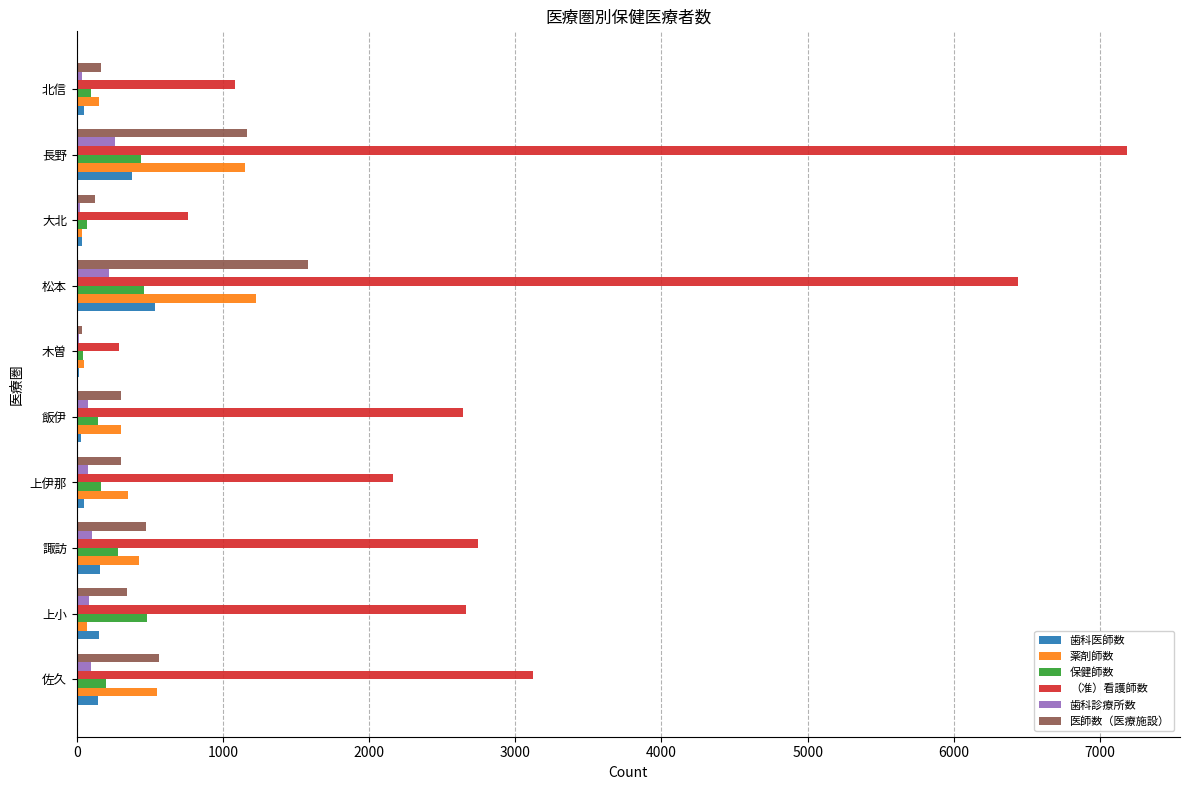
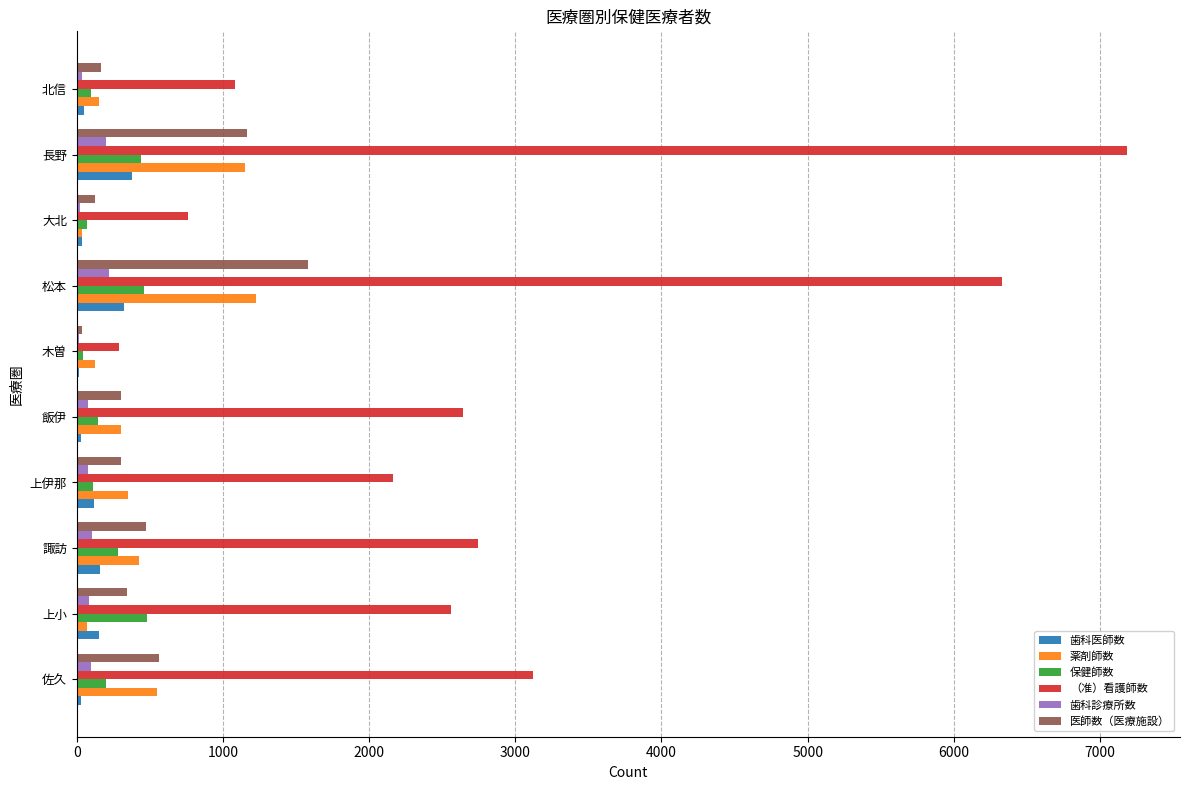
  {
    "歯科医師数": {
      "北信": 50,
      "長野": 380,
      "大北": 30,
-     "松本": 540,
+     "松本": 330,
      "飯伊": 30,
-     "上伊那": 50,
+     "上伊那": 120,
      "諏訪": 160,
      "上小": 150,
-     "佐久": 140
+     "佐久": 30
    },
    "薬剤師数": {
      "北信": 150,
      "長野": 1150,
      "大北": 40,
      "松本": 1230,
-     "木曽": 50,
+     "木曽": 130,
      "飯伊": 310,
      "上伊那": 350,
      "諏訪": 430,
      "上小": 70,
      "佐久": 550
    },
    "保健師数": {
      "北信": 100,
      "長野": 440,
      "大北": 70,
      "松本": 460,
      "木曽": 40,
      "飯伊": 150,
-     "上伊那": 170,
+     "上伊那": 110,
      "諏訪": 280,
      "上小": 480,
      "佐久": 200
    },
    "（准）看護師数": {
      "北信": 1080,
      "長野": 7190,
      "大北": 760,
-     "松本": 6440,
+     "松本": 6330,
      "木曽": 290,
      "飯伊": 2650,
      "上伊那": 2170,
      "諏訪": 2750,
-     "上小": 2660,
+     "上小": 2560,
      "佐久": 3120
    },
    "歯科診療所数": {
      "北信": 30,
-     "長野": 260,
+     "長野": 200,
      "大北": 20,
      "松本": 220,
      "飯伊": 80,
      "上伊那": 80,
      "諏訪": 100,
      "上小": 90,
      "佐久": 100
    },
    "医師数（医療施設）": {
      "北信": 160,
      "長野": 1160,
      "大北": 120,
      "松本": 1580,
      "木曽": 40,
      "飯伊": 300,
      "上伊那": 300,
      "諏訪": 470,
      "上小": 340,
      "佐久": 560
    }
  }
